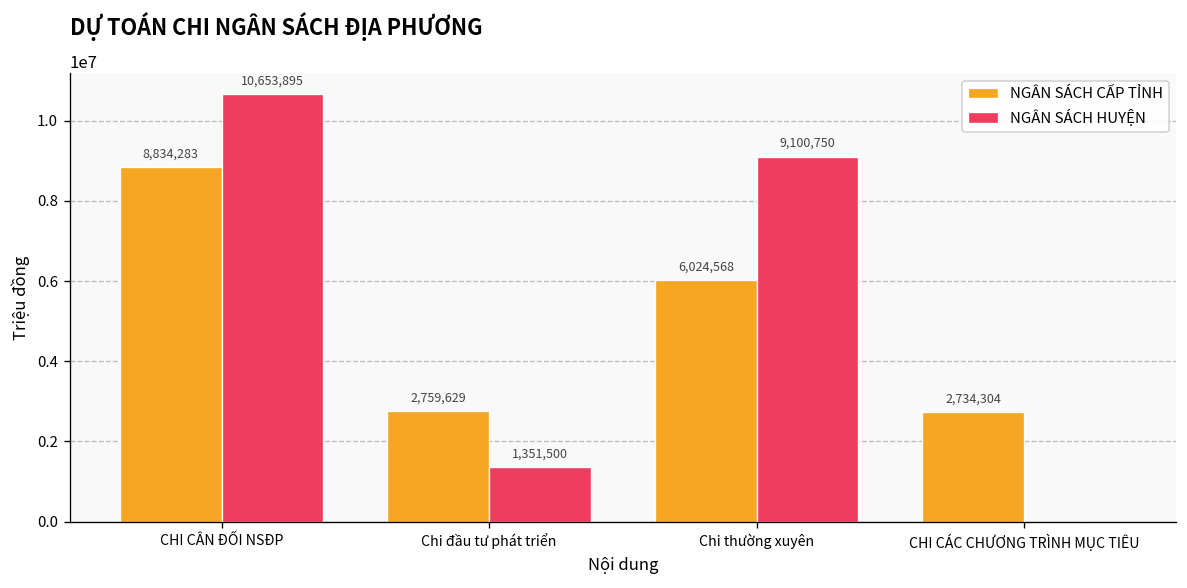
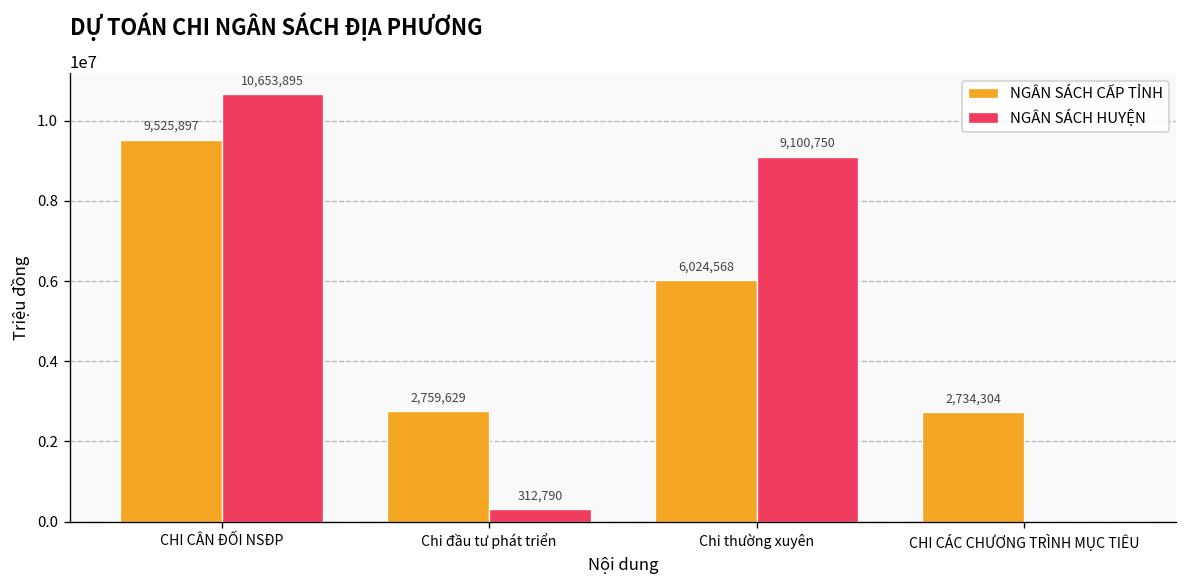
  {
    "NGÂN SÁCH CẤP TỈNH": {
-     "CHI CÂN ĐỐI NSĐP": "8,834,283",
+     "CHI CÂN ĐỐI NSĐP": "9,525,897",
      "Chi đầu tư phát triển": "2,759,629",
      "Chi thường xuyên": "6,024,568",
      "CHI CÁC CHƯƠNG TRÌNH MỤC TIÊU": "2,734,304"
    },
    "NGÂN SÁCH HUYỆN": {
      "CHI CÂN ĐỐI NSĐP": "10,653,895",
-     "Chi đầu tư phát triển": "1,351,500",
+     "Chi đầu tư phát triển": "312,790",
      "Chi thường xuyên": "9,100,750"
    }
  }
